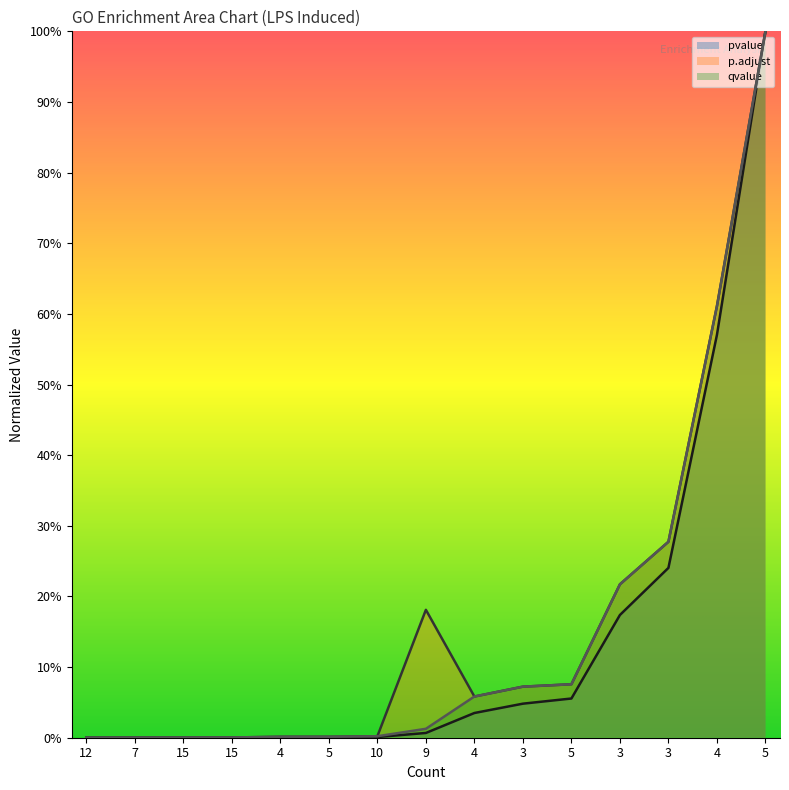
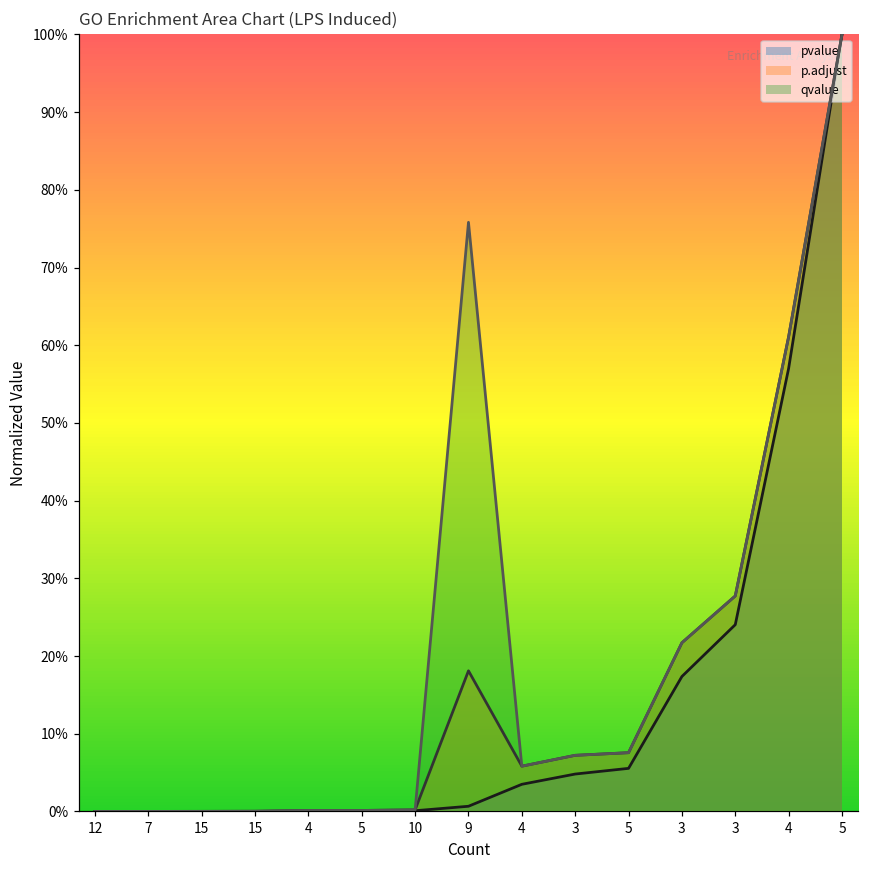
  {
    "pvalue": {
      "9": "1%"
    },
    "p.adjust": {
      "9": "18%"
    },
    "qvalue": {
-     "9": "1%"
+     "9": "76%"
    }
  }
